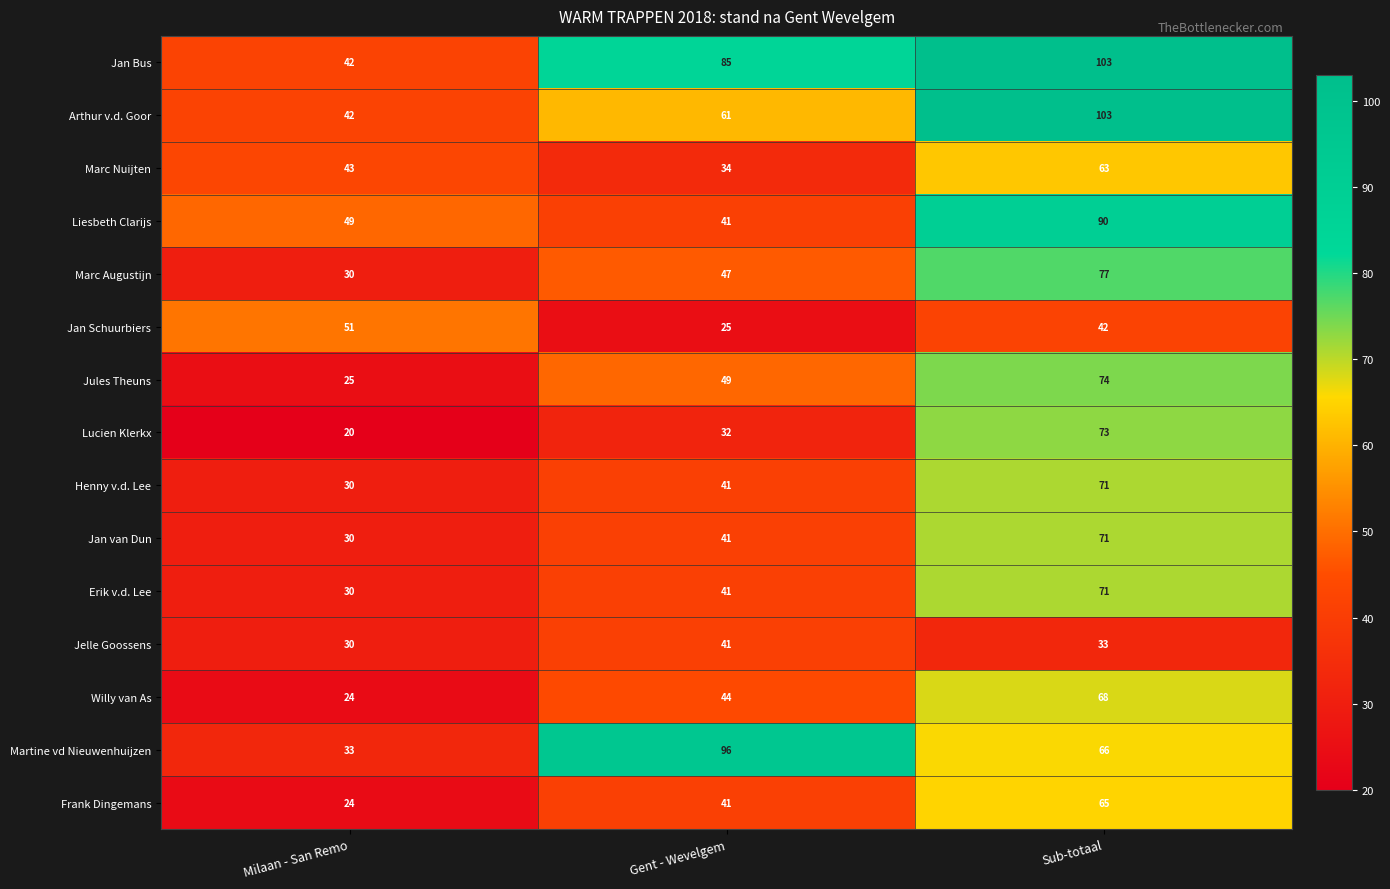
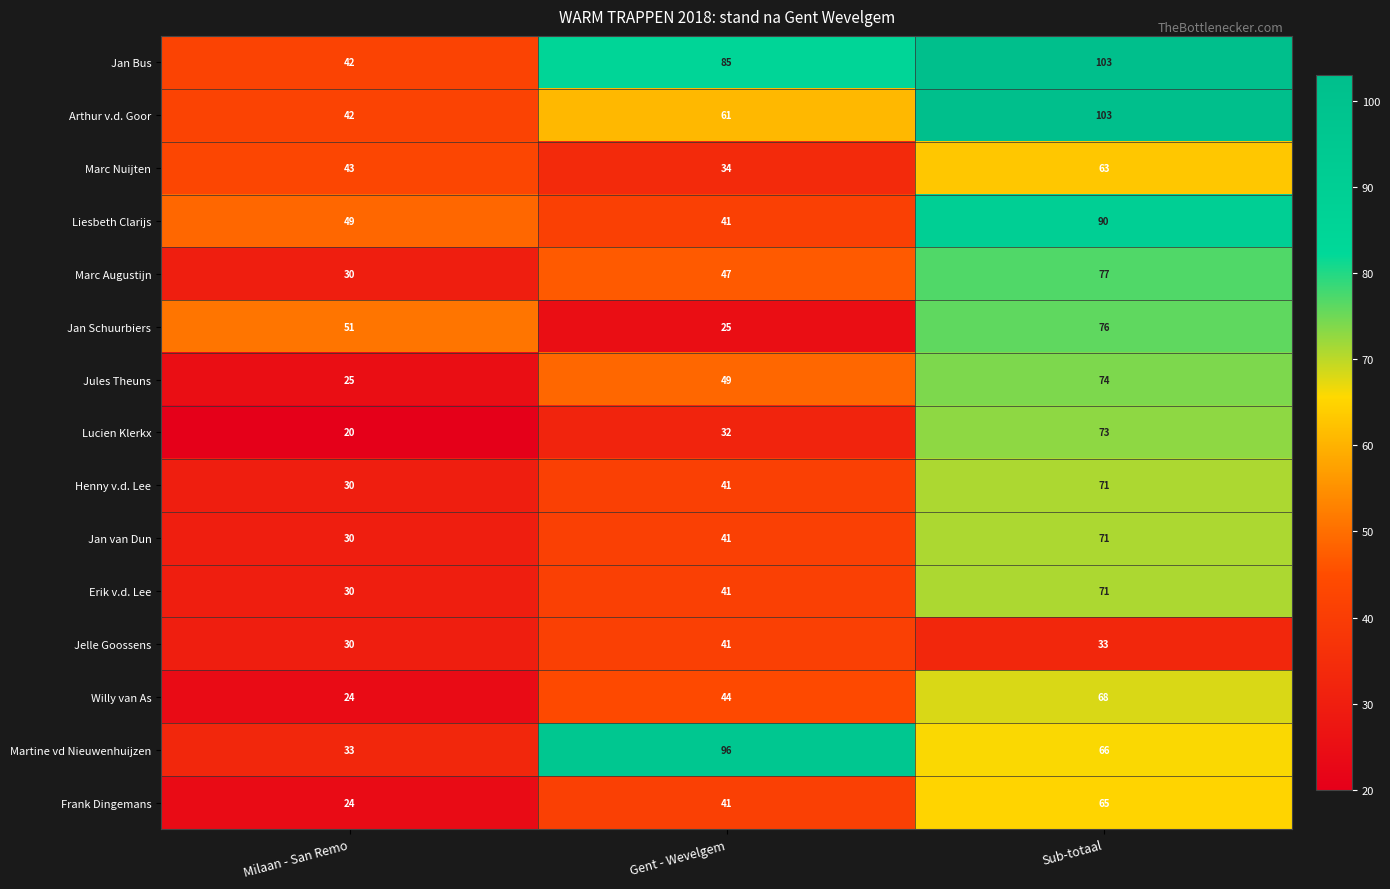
  {
    "Jan Bus": {
      "Milaan - San Remo": 42,
      "Gent - Wevelgem": 85,
      "Sub-totaal": 103
    },
    "Arthur v.d. Goor": {
      "Milaan - San Remo": 42,
      "Gent - Wevelgem": 61,
      "Sub-totaal": 103
    },
    "Marc Nuijten": {
      "Milaan - San Remo": 43,
      "Gent - Wevelgem": 34,
      "Sub-totaal": 63
    },
    "Liesbeth Clarijs": {
      "Milaan - San Remo": 49,
      "Gent - Wevelgem": 41,
      "Sub-totaal": 90
    },
    "Marc Augustijn": {
      "Milaan - San Remo": 30,
      "Gent - Wevelgem": 47,
      "Sub-totaal": 77
    },
    "Jan Schuurbiers": {
      "Milaan - San Remo": 51,
      "Gent - Wevelgem": 25,
-     "Sub-totaal": 42
+     "Sub-totaal": 76
    },
    "Jules Theuns": {
      "Milaan - San Remo": 25,
      "Gent - Wevelgem": 49,
      "Sub-totaal": 74
    },
    "Lucien Klerkx": {
      "Milaan - San Remo": 20,
      "Gent - Wevelgem": 32,
      "Sub-totaal": 73
    },
    "Henny v.d. Lee": {
      "Milaan - San Remo": 30,
      "Gent - Wevelgem": 41,
      "Sub-totaal": 71
    },
    "Jan van Dun": {
      "Milaan - San Remo": 30,
      "Gent - Wevelgem": 41,
      "Sub-totaal": 71
    },
    "Erik v.d. Lee": {
      "Milaan - San Remo": 30,
      "Gent - Wevelgem": 41,
      "Sub-totaal": 71
    },
    "Jelle Goossens": {
      "Milaan - San Remo": 30,
      "Gent - Wevelgem": 41,
      "Sub-totaal": 33
    },
    "Willy van As": {
      "Milaan - San Remo": 24,
      "Gent - Wevelgem": 44,
      "Sub-totaal": 68
    },
    "Martine vd Nieuwenhuijzen": {
      "Milaan - San Remo": 33,
      "Gent - Wevelgem": 96,
      "Sub-totaal": 66
    },
    "Frank Dingemans": {
      "Milaan - San Remo": 24,
      "Gent - Wevelgem": 41,
      "Sub-totaal": 65
    }
  }
